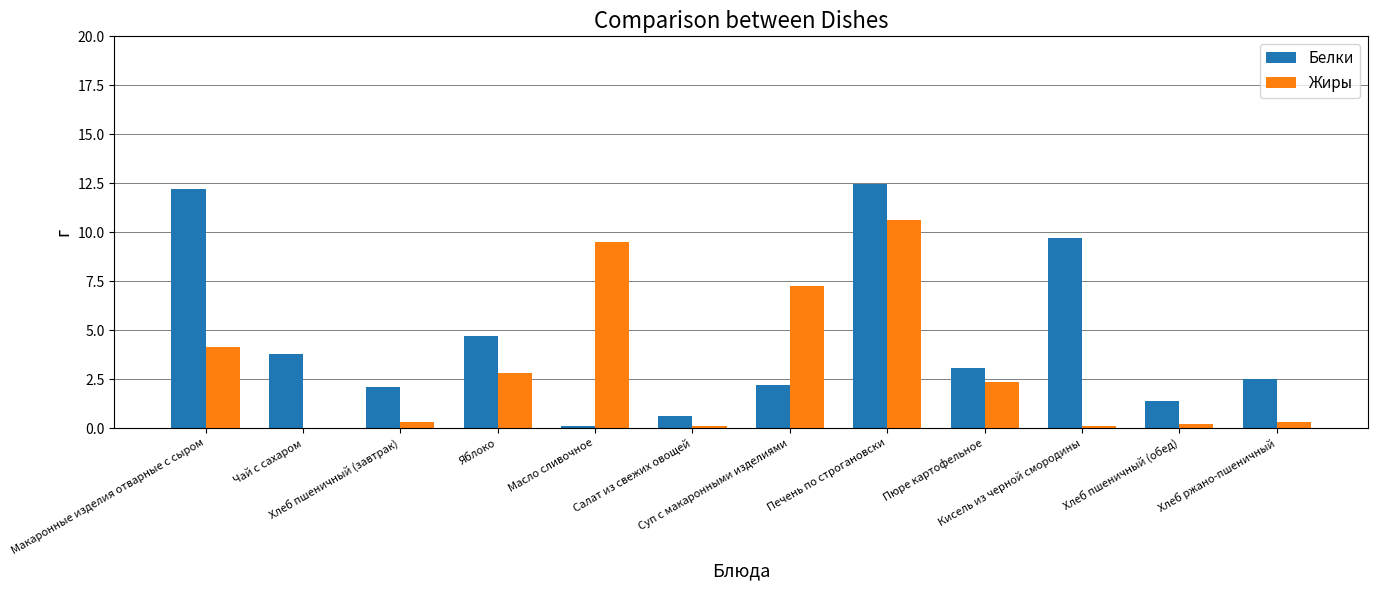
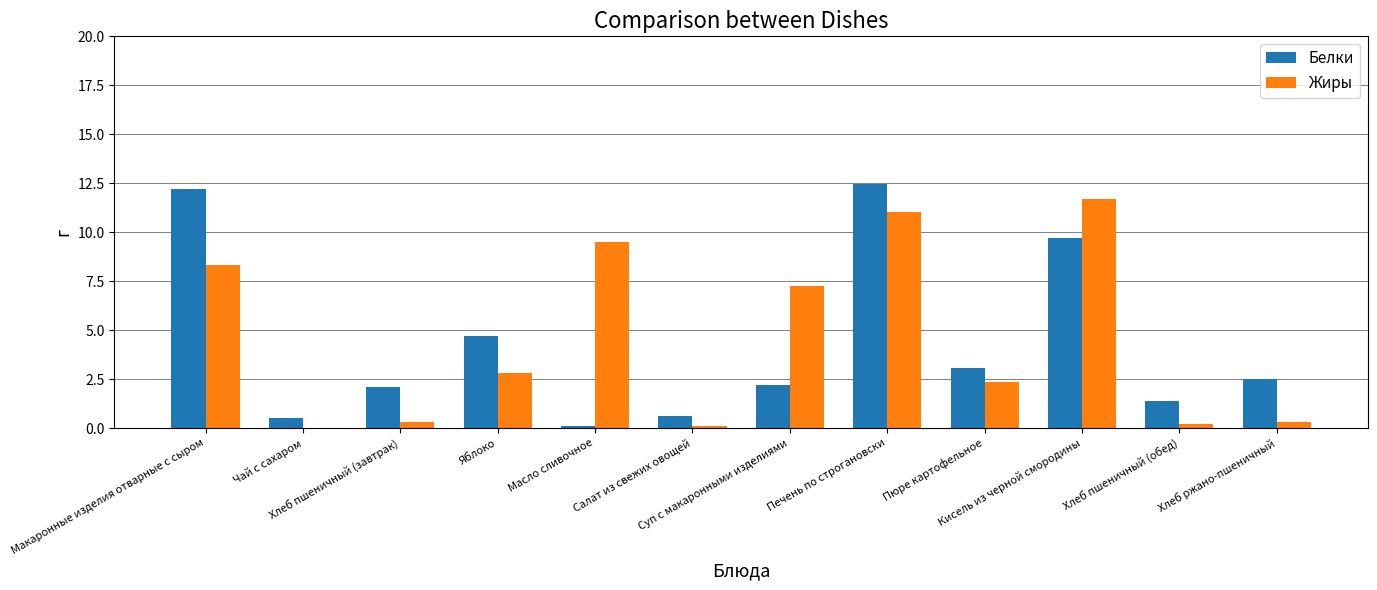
  {
    "Белки": {
      "Макаронные изделия отварные с сыром": 12.2,
-     "Чай с сахаром": 3.8,
+     "Чай с сахаром": 0.5,
      "Хлеб пшеничный (завтрак)": 2.1,
      "Яблоко": 4.7,
      "Салат из свежих овощей": 0.6,
      "Суп с макаронными изделиями": 2.2,
      "Печень по строгановски": 12.5,
      "Пюре картофельное": 3.1,
      "Кисель из черной смородины": 9.7,
      "Хлеб пшеничный (обед)": 1.4,
      "Хлеб ржано-пшеничный": 2.5
    },
    "Жиры": {
-     "Макаронные изделия отварные с сыром": 4.1,
+     "Макаронные изделия отварные с сыром": 8.3,
      "Чай с сахаром": 0.0,
      "Хлеб пшеничный (завтрак)": 0.3,
      "Яблоко": 2.8,
      "Масло сливочное": 9.5,
      "Суп с макаронными изделиями": 7.2,
-     "Печень по строгановски": 10.6,
+     "Печень по строгановски": 11.0,
      "Пюре картофельное": 2.3,
-     "Кисель из черной смородины": 0.1,
+     "Кисель из черной смородины": 11.7,
      "Хлеб пшеничный (обед)": 0.2,
      "Хлеб ржано-пшеничный": 0.3
    }
  }
